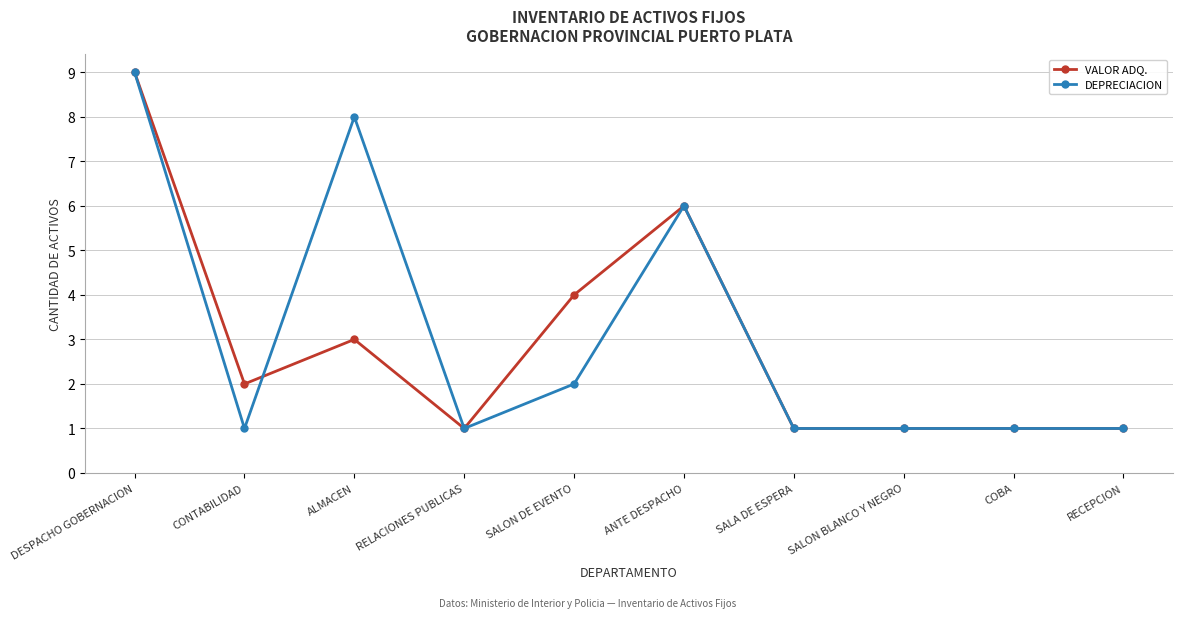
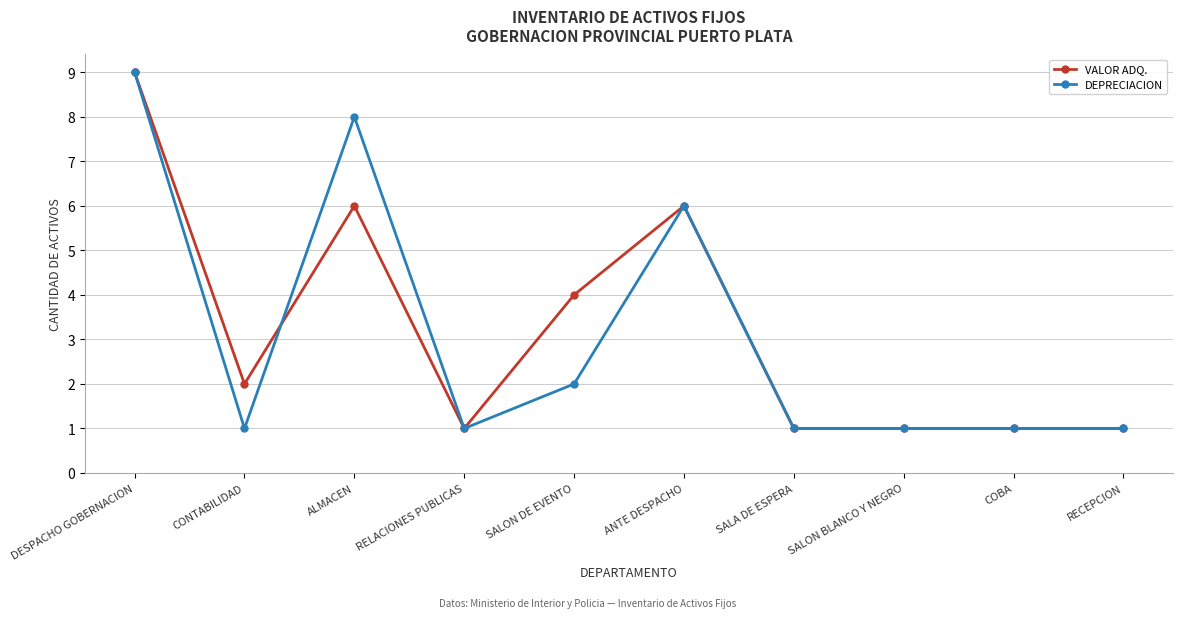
  {
    "VALOR ADQ.": {
      "CONTABILIDAD": 2,
-     "ALMACEN": 3,
+     "ALMACEN": 6,
      "SALON DE EVENTO": 4
    },
    "DEPRECIACION": {
      "CONTABILIDAD": 1,
      "ALMACEN": 8,
      "SALON DE EVENTO": 2
    }
  }
